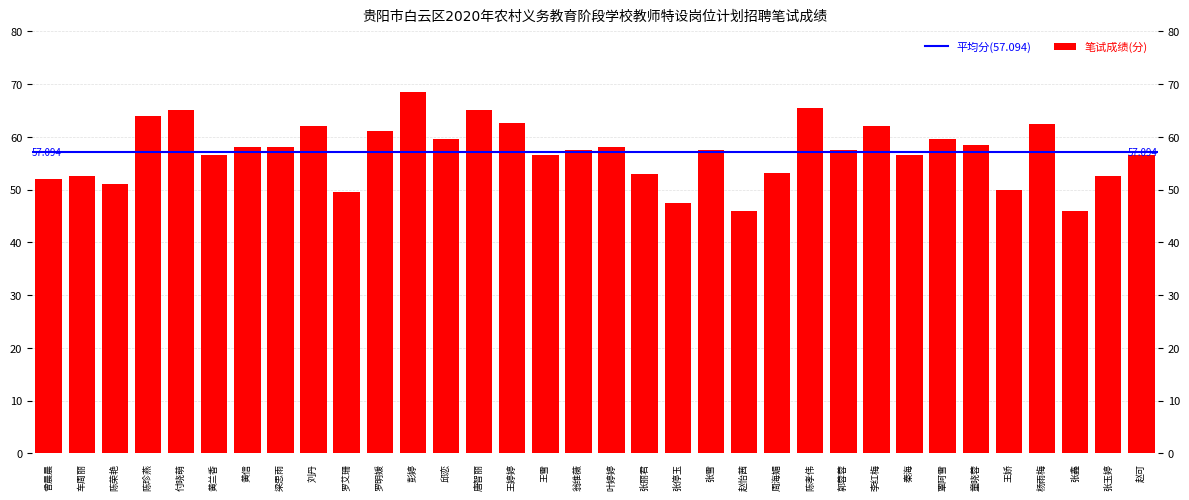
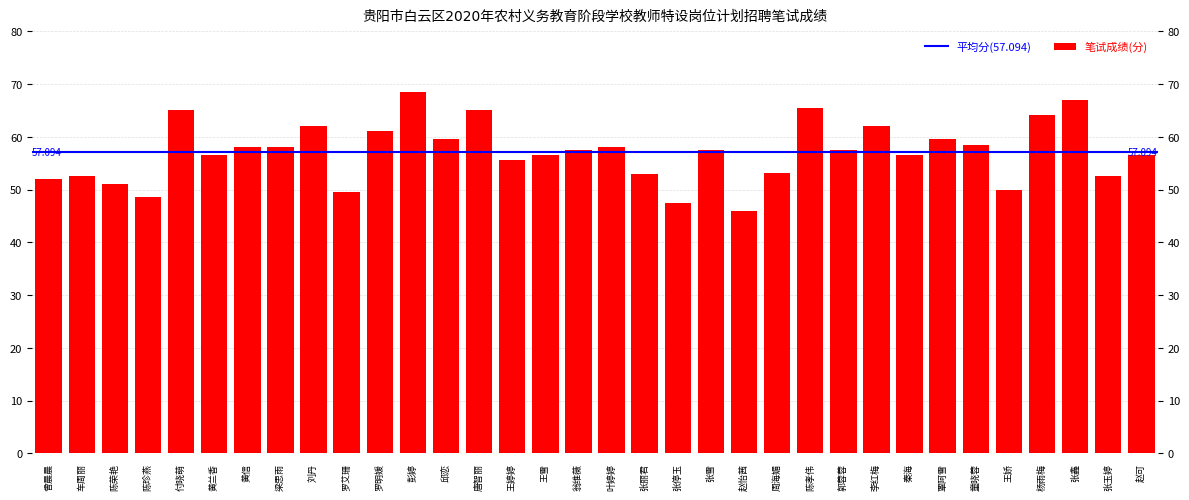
  {
    "车周丽": 53,
    "陈荣艳": 51,
-   "陈珍燕": 64,
+   "陈珍燕": 49,
    "付晓萌": 65,
    "黄兰香": 57,
    "黄信": 58,
    "梁思雨": 58,
    "刘丹": 62,
    "罗艾珊": 50,
    "罗明媛": 61,
    "彭婷": 69,
    "邱恋": 60,
    "唐智丽": 65,
-   "王婷婷": 63,
+   "王婷婷": 56,
    "王雪": 57,
    "翁维薇": 58,
    "叶婷婷": 58,
    "张丽君": 53,
    "张停玉": 48,
    "张雪": 58,
    "赵怡茜": 46,
    "周海媚": 53,
    "陈孝伟": 66,
    "郭蓉蓉": 58,
    "李红梅": 62,
    "秦海": 57,
    "覃阿雪": 60,
    "童晓蓉": 59,
    "王娇": 50,
-   "杨雨梅": 63,
-   "张鑫": 46,
+   "杨雨梅": 64,
+   "张鑫": 67,
    "张玉婷": 53
  }
